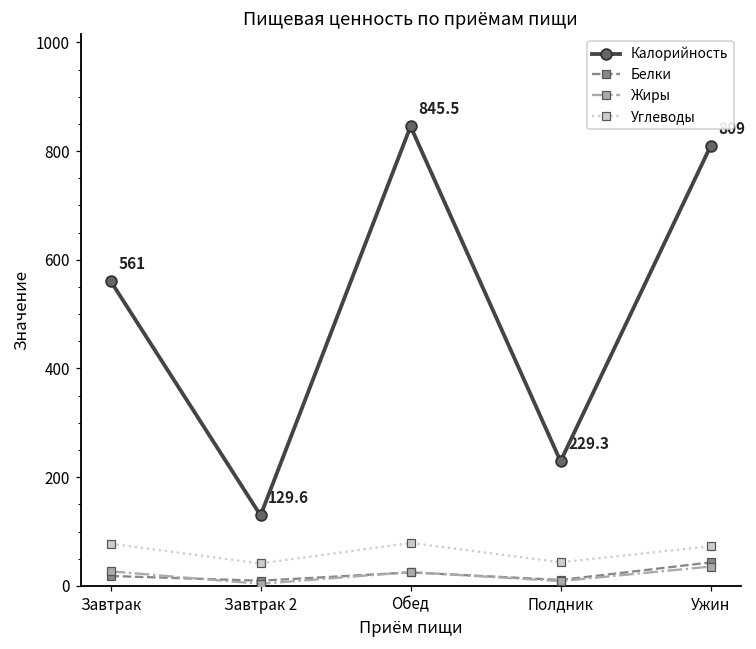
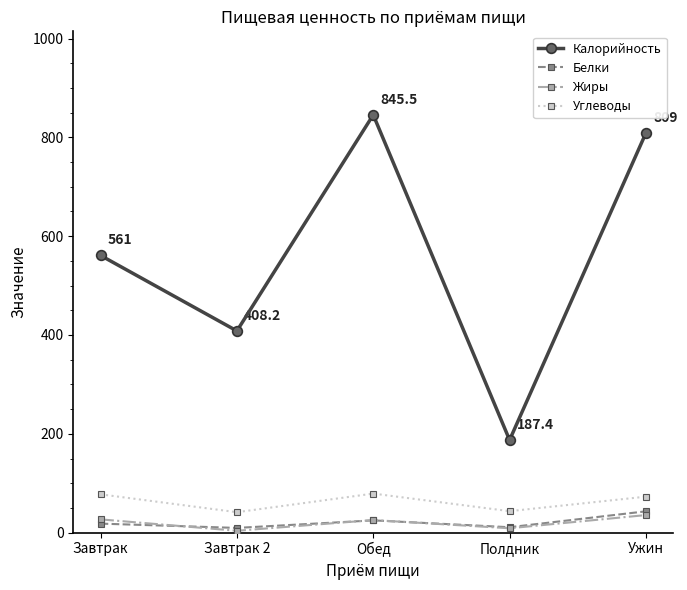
  {
    "Калорийность": {
      "Завтрак": 561,
-     "Завтрак 2": 129.6,
+     "Завтрак 2": 408.2,
      "Обед": 845.5,
-     "Полдник": 229.3
+     "Полдник": 187.4
    }
  }
